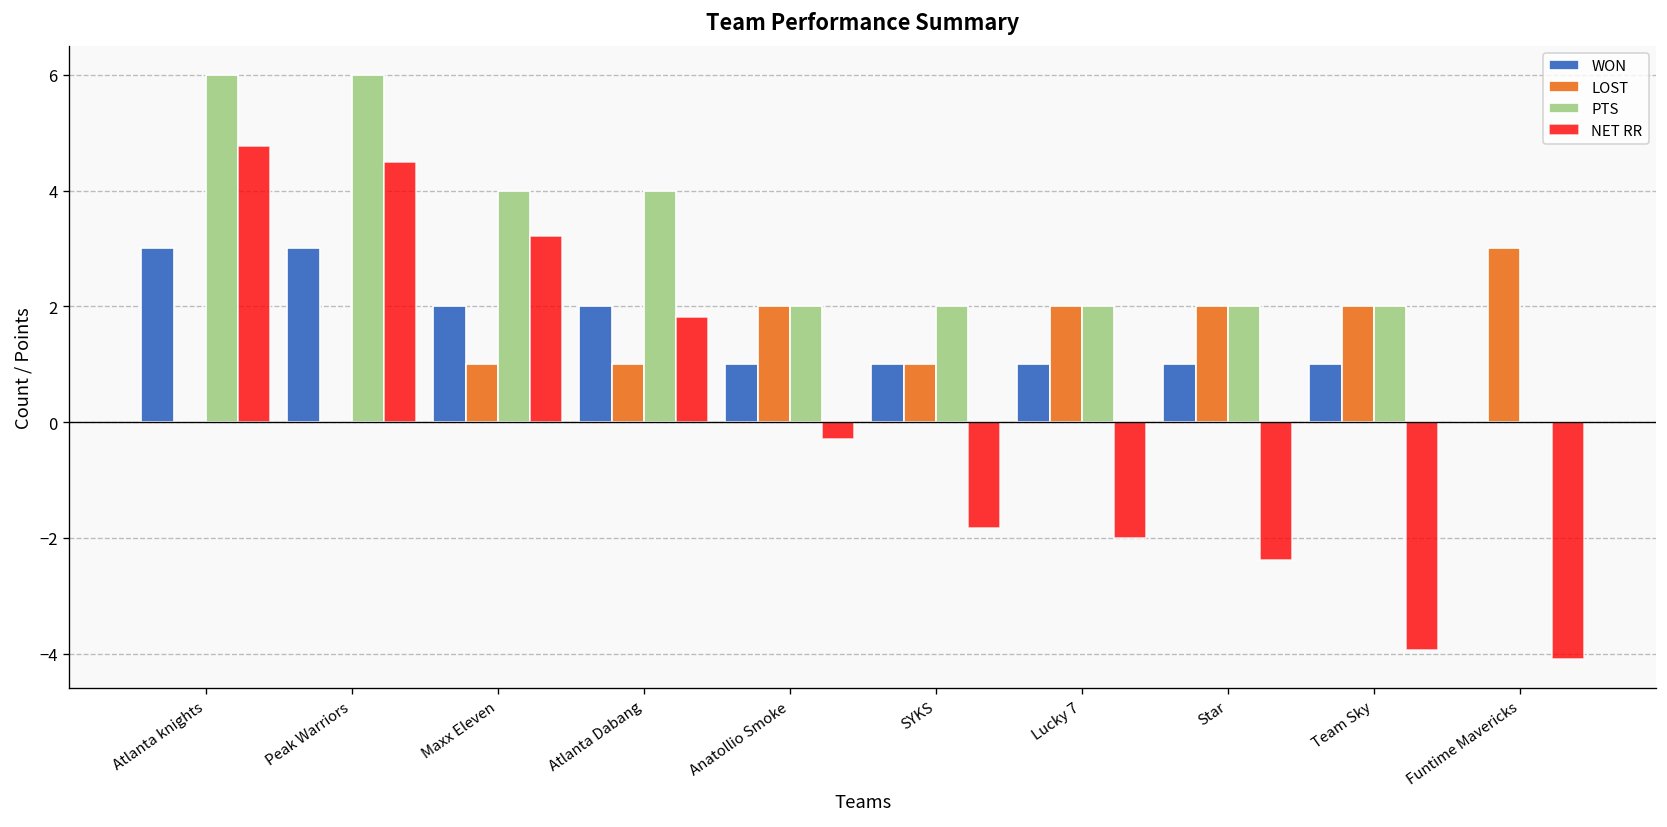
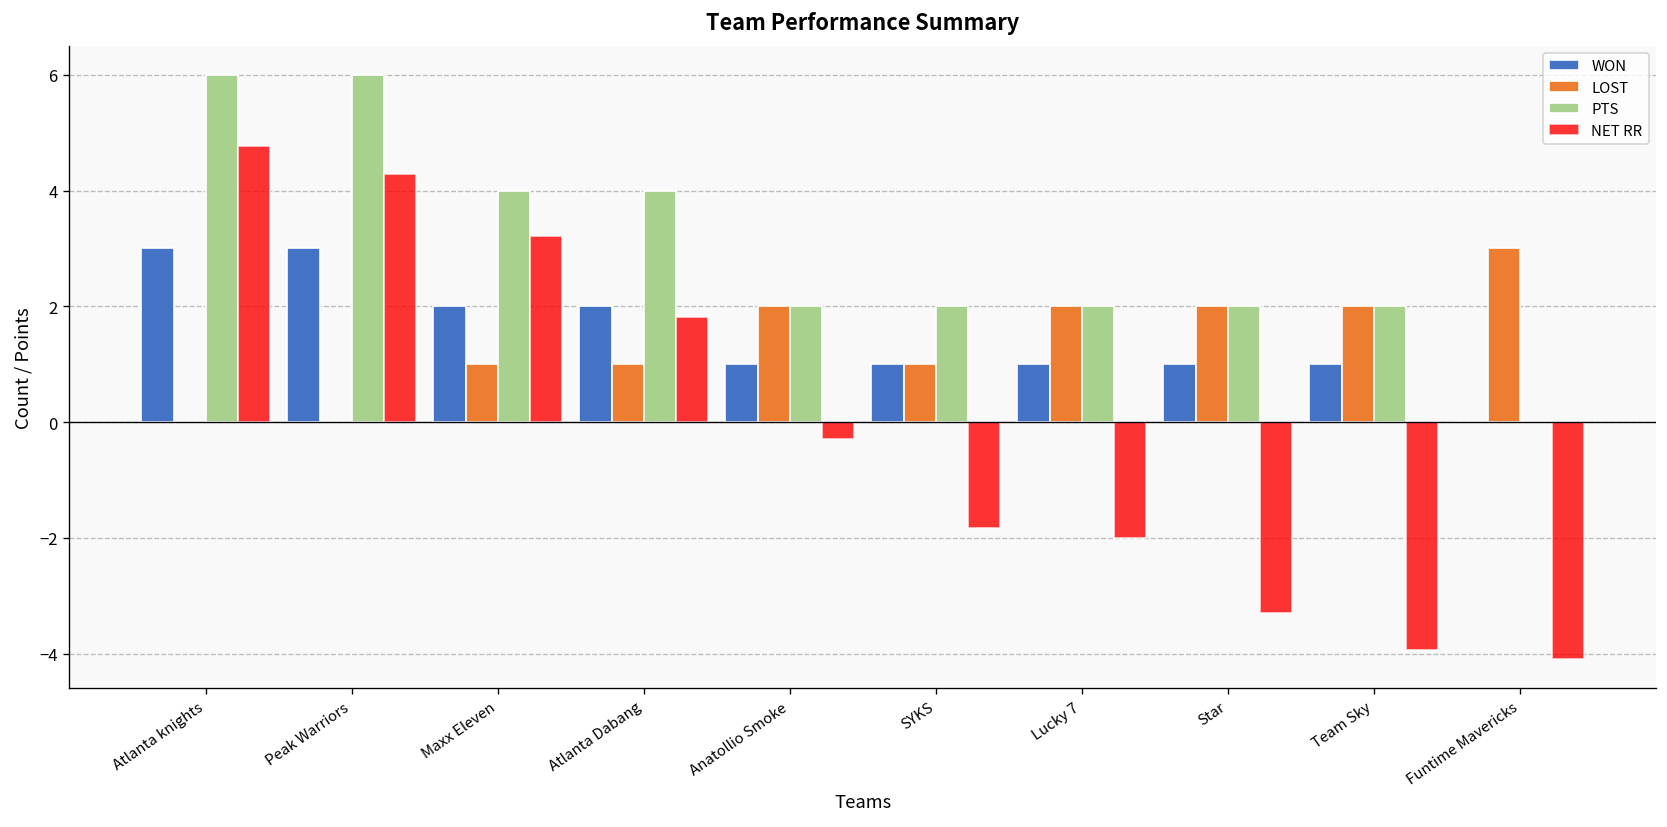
  {
    "WON": {
      "Atlanta knights": 3.0,
      "Peak Warriors": 3.0,
      "Maxx Eleven": 2.0,
      "Atlanta Dabang": 2.0,
      "Anatollio Smoke": 1.0,
      "SYKS": 1.0,
      "Lucky 7": 1.0,
      "Star": 1.0,
      "Team Sky": 1.0,
      "Funtime Mavericks": 0.0
    },
    "LOST": {
      "Atlanta knights": 0.0,
      "Peak Warriors": 0.0,
      "Maxx Eleven": 1.0,
      "Atlanta Dabang": 1.0,
      "Anatollio Smoke": 2.0,
      "SYKS": 1.0,
      "Lucky 7": 2.0,
      "Star": 2.0,
      "Team Sky": 2.0,
      "Funtime Mavericks": 3.0
    },
    "PTS": {
      "Atlanta knights": 6.0,
      "Peak Warriors": 6.0,
      "Maxx Eleven": 4.0,
      "Atlanta Dabang": 4.0,
      "Anatollio Smoke": 2.0,
      "SYKS": 2.0,
      "Lucky 7": 2.0,
      "Star": 2.0,
      "Team Sky": 2.0,
      "Funtime Mavericks": 0.0
    },
    "NET RR": {
      "Atlanta knights": 4.8,
-     "Peak Warriors": 4.5,
+     "Peak Warriors": 4.3,
      "Maxx Eleven": 3.2,
      "Atlanta Dabang": 1.8,
      "Anatollio Smoke": -0.3,
      "SYKS": -1.8,
      "Lucky 7": -2.0,
-     "Star": -2.4,
+     "Star": -3.3,
      "Team Sky": -3.9,
      "Funtime Mavericks": -4.1
    }
  }
